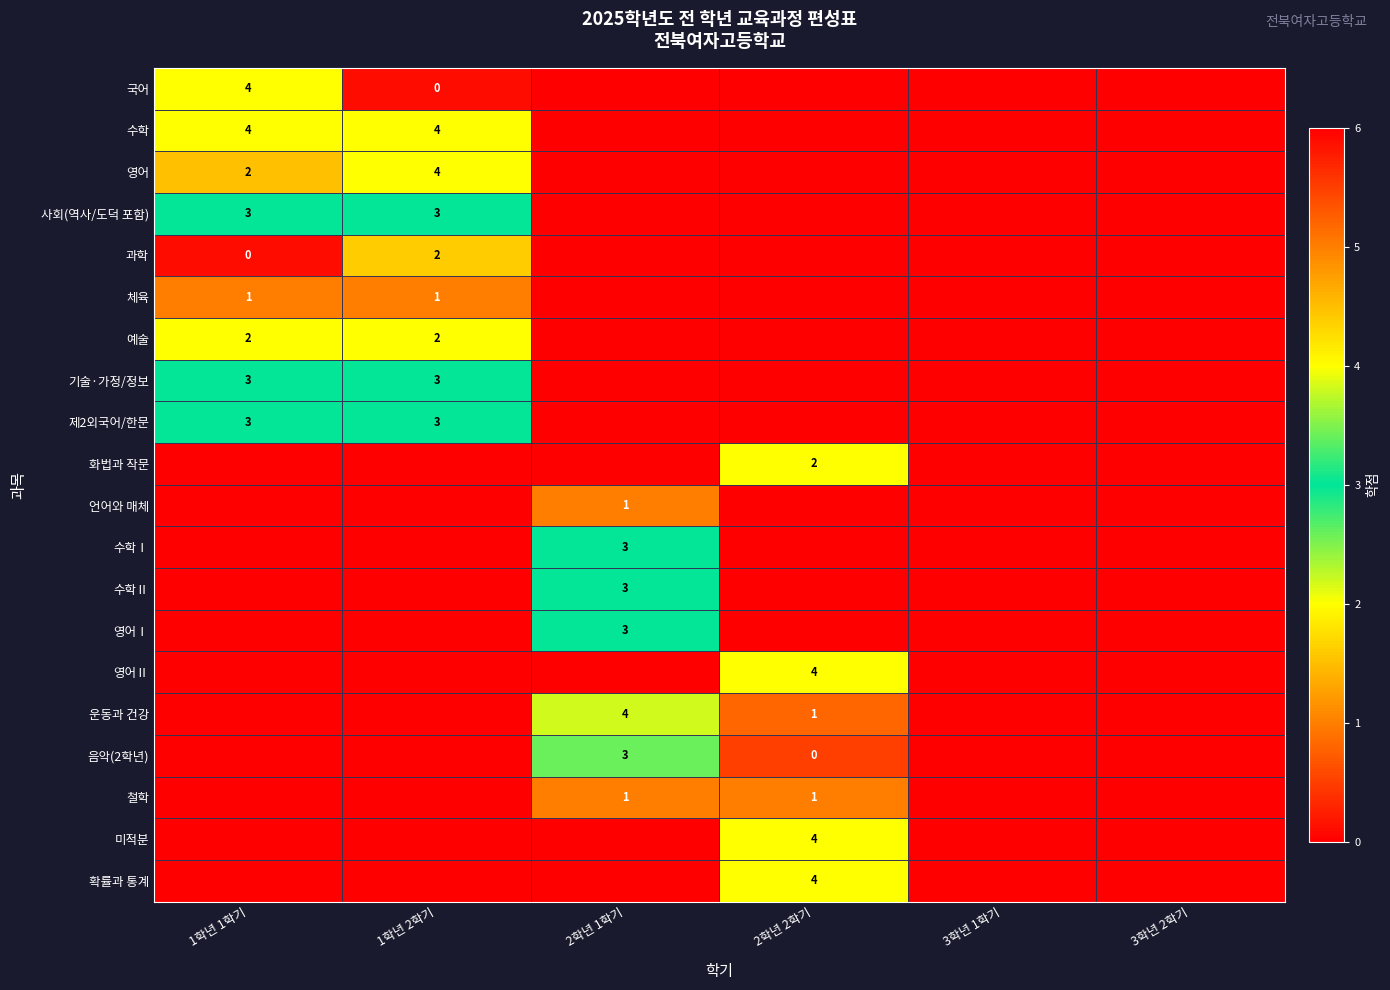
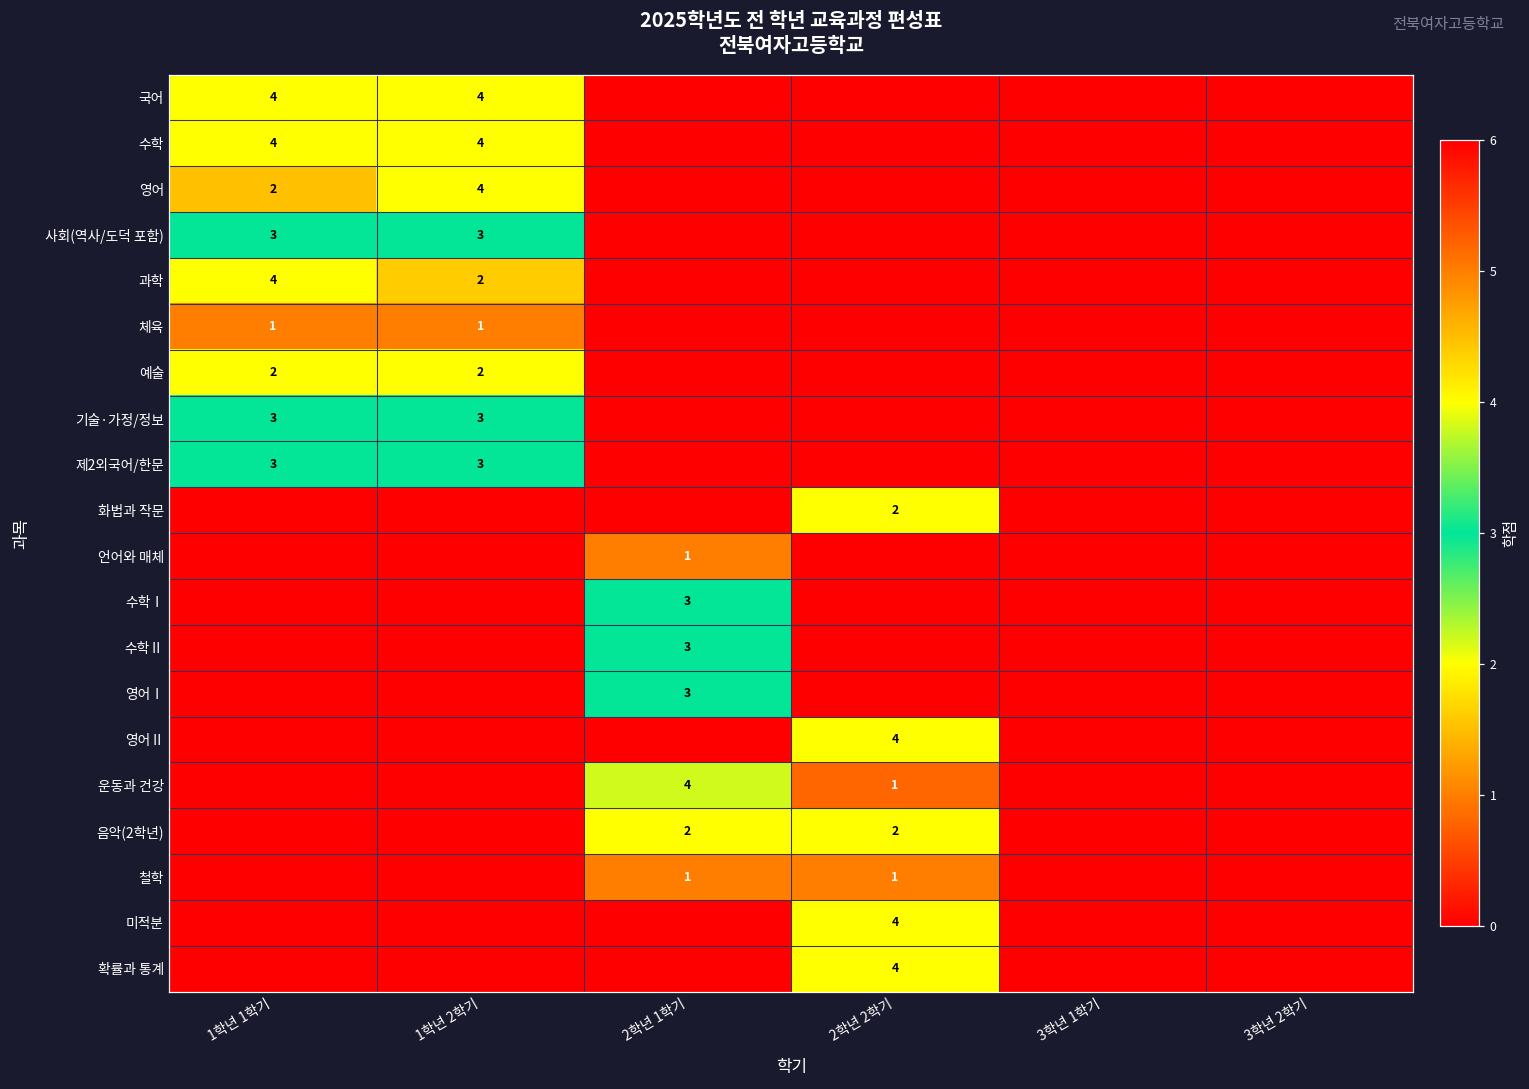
  {
    "국어": {
      "1학년 1학기": 4,
-     "1학년 2학기": 0
+     "1학년 2학기": 4
    },
    "수학": {
      "1학년 1학기": 4,
      "1학년 2학기": 4
    },
    "영어": {
      "1학년 1학기": 2,
      "1학년 2학기": 4
    },
    "사회(역사/도덕 포함)": {
      "1학년 1학기": 3,
      "1학년 2학기": 3
    },
    "과학": {
-     "1학년 1학기": 0,
+     "1학년 1학기": 4,
      "1학년 2학기": 2
    },
    "체육": {
      "1학년 1학기": 1,
      "1학년 2학기": 1
    },
    "예술": {
      "1학년 1학기": 2,
      "1학년 2학기": 2
    },
    "기술·가정/정보": {
      "1학년 1학기": 3,
      "1학년 2학기": 3
    },
    "제2외국어/한문": {
      "1학년 1학기": 3,
      "1학년 2학기": 3
    },
    "화법과 작문": {
      "2학년 2학기": 2
    },
    "언어와 매체": {
      "2학년 1학기": 1
    },
    "수학Ⅰ": {
      "2학년 1학기": 3
    },
    "수학Ⅱ": {
      "2학년 1학기": 3
    },
    "영어Ⅰ": {
      "2학년 1학기": 3
    },
    "영어Ⅱ": {
      "2학년 2학기": 4
    },
    "운동과 건강": {
      "2학년 1학기": 4,
      "2학년 2학기": 1
    },
    "음악(2학년)": {
-     "2학년 1학기": 3,
-     "2학년 2학기": 0
+     "2학년 1학기": 2,
+     "2학년 2학기": 2
    },
    "철학": {
      "2학년 1학기": 1,
      "2학년 2학기": 1
    },
    "미적분": {
      "2학년 2학기": 4
    },
    "확률과 통계": {
      "2학년 2학기": 4
    }
  }
